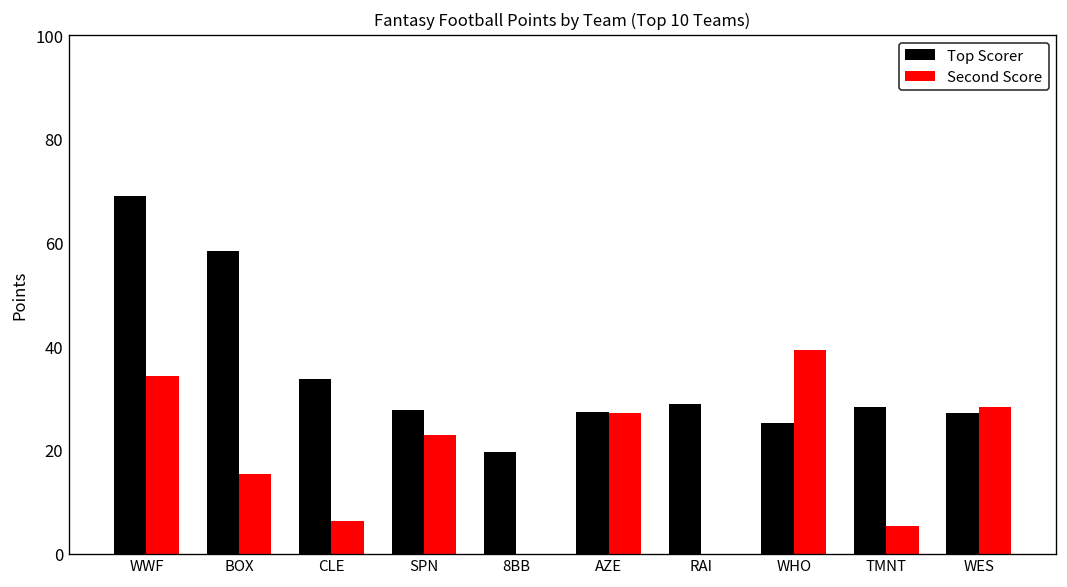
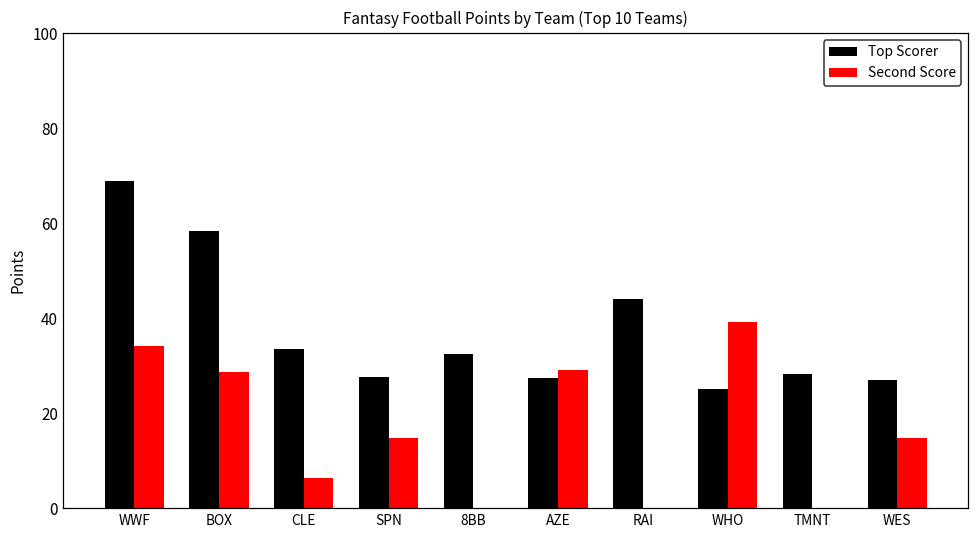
  {
    "Top Scorer": {
      "WWF": 69,
      "BOX": 58,
      "CLE": 34,
      "SPN": 28,
-     "8BB": 20,
+     "8BB": 33,
      "AZE": 27,
-     "RAI": 29,
+     "RAI": 44,
      "WHO": 25,
      "TMNT": 28,
      "WES": 27
    },
    "Second Score": {
      "WWF": 34,
-     "BOX": 15,
+     "BOX": 29,
      "CLE": 6,
-     "SPN": 23,
+     "SPN": 15,
      "8BB": 0,
-     "AZE": 27,
+     "AZE": 29,
      "RAI": 0,
      "WHO": 39,
-     "TMNT": 5,
-     "WES": 28
+     "TMNT": 0,
+     "WES": 15
    }
  }
